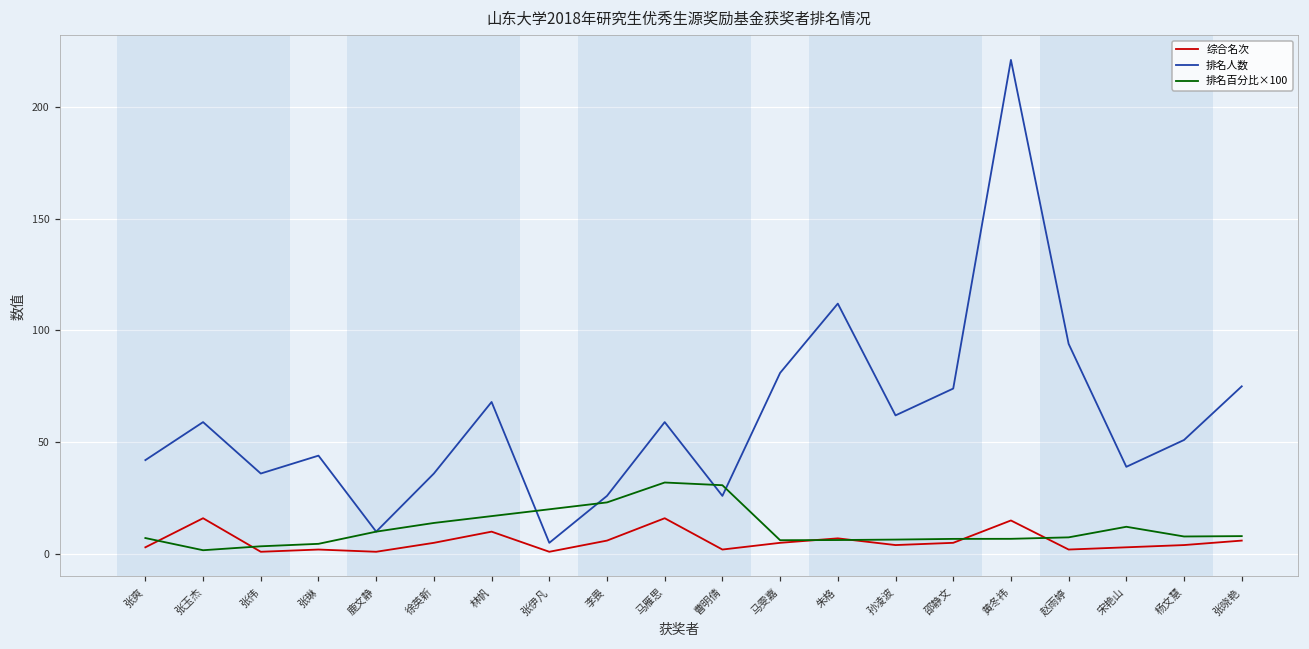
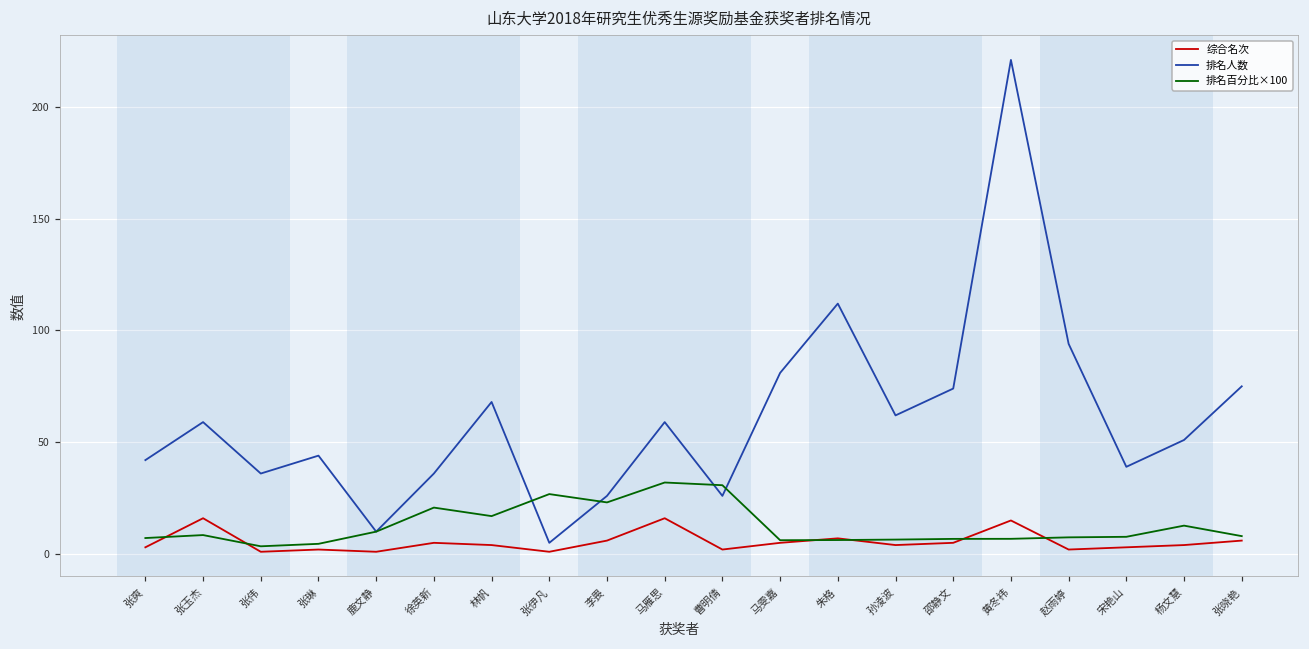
  {
    "综合名次": {
      "张爽": 3,
      "张玉杰": 16,
      "张伟": 1,
      "张琳": 2,
      "鹿文静": 1,
      "徐英新": 5,
-     "林帆": 10,
+     "林帆": 4,
      "张伊凡": 1,
      "李畏": 6,
      "马雁思": 16,
      "曹明倩": 2,
      "孙凌波": 4,
      "邵静文": 5,
      "黄冬祎": 15,
      "赵雨婷": 2,
      "宋艳山": 3,
      "杨文慧": 4,
      "张晓艳": 6
    },
    "排名人数": {
      "张爽": 42,
      "张玉杰": 59,
      "张伟": 36,
      "张琳": 44,
      "徐英新": 36,
      "林帆": 68,
      "张伊凡": 5,
      "李畏": 26,
      "马雁思": 59,
      "曹明倩": 26,
      "马雯嘉": 81,
      "朱格": 112,
      "孙凌波": 62,
      "邵静文": 74,
      "黄冬祎": 221,
      "赵雨婷": 94,
      "宋艳山": 39,
      "杨文慧": 51,
      "张晓艳": 75
    },
    "排名百分比×100": {
      "张爽": 7,
-     "张玉杰": 2,
+     "张玉杰": 8,
      "张伟": 3,
      "张琳": 5,
-     "徐英新": 14,
+     "徐英新": 21,
      "林帆": 17,
-     "张伊凡": 20,
+     "张伊凡": 27,
      "李畏": 23,
      "马雁思": 32,
      "曹明倩": 31,
      "孙凌波": 6,
      "邵静文": 7,
      "黄冬祎": 7,
      "赵雨婷": 7,
-     "宋艳山": 12,
-     "杨文慧": 8,
+     "宋艳山": 8,
+     "杨文慧": 13,
      "张晓艳": 8
    }
  }
